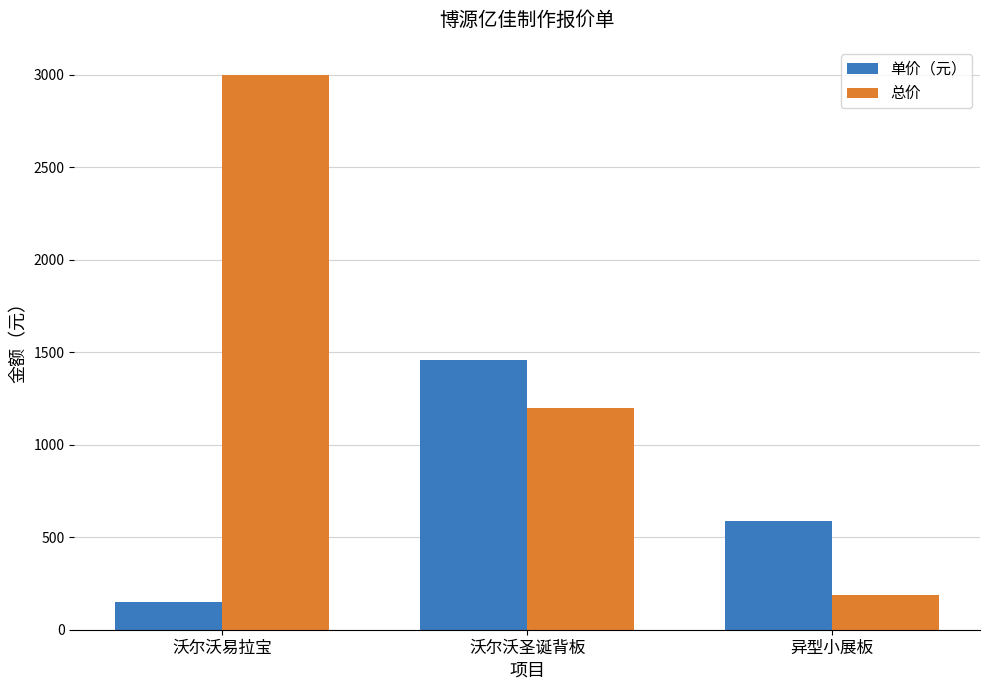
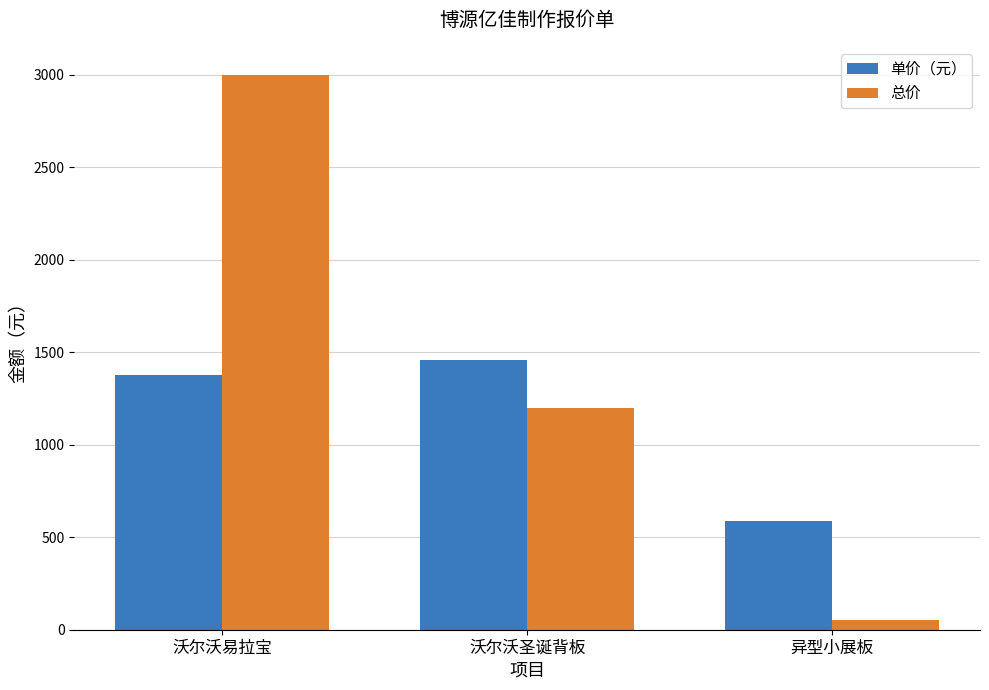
  {
    "单价（元）": {
-     "沃尔沃易拉宝": 150,
+     "沃尔沃易拉宝": 1380,
      "沃尔沃圣诞背板": 1460,
      "异型小展板": 590
    },
    "总价": {
      "沃尔沃易拉宝": 3000,
      "沃尔沃圣诞背板": 1200,
-     "异型小展板": 190
+     "异型小展板": 50
    }
  }
